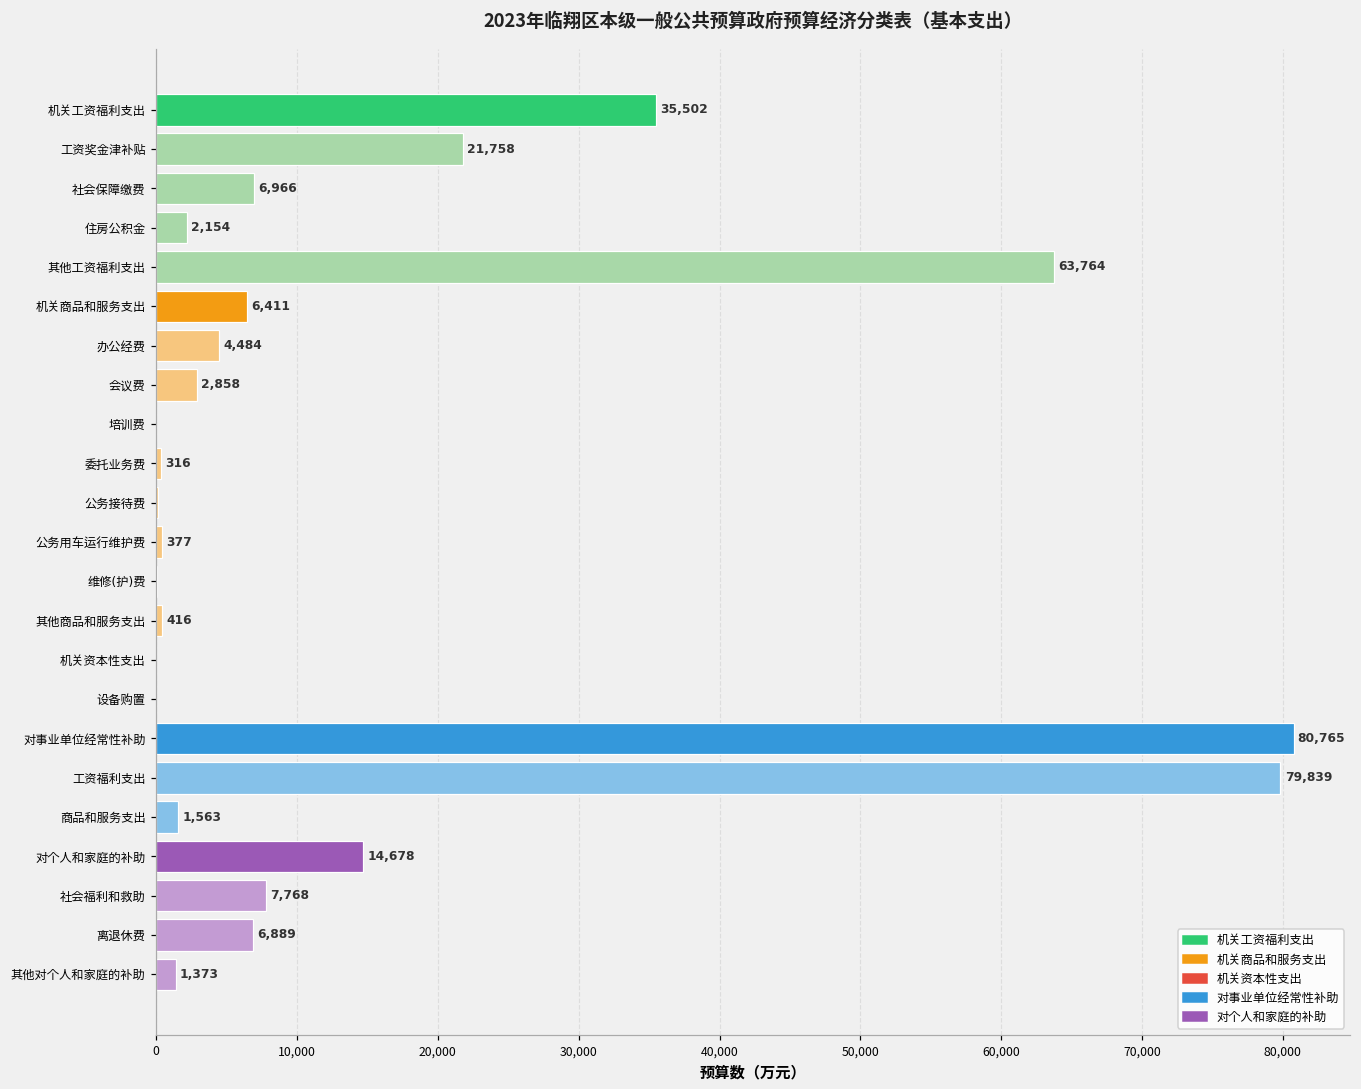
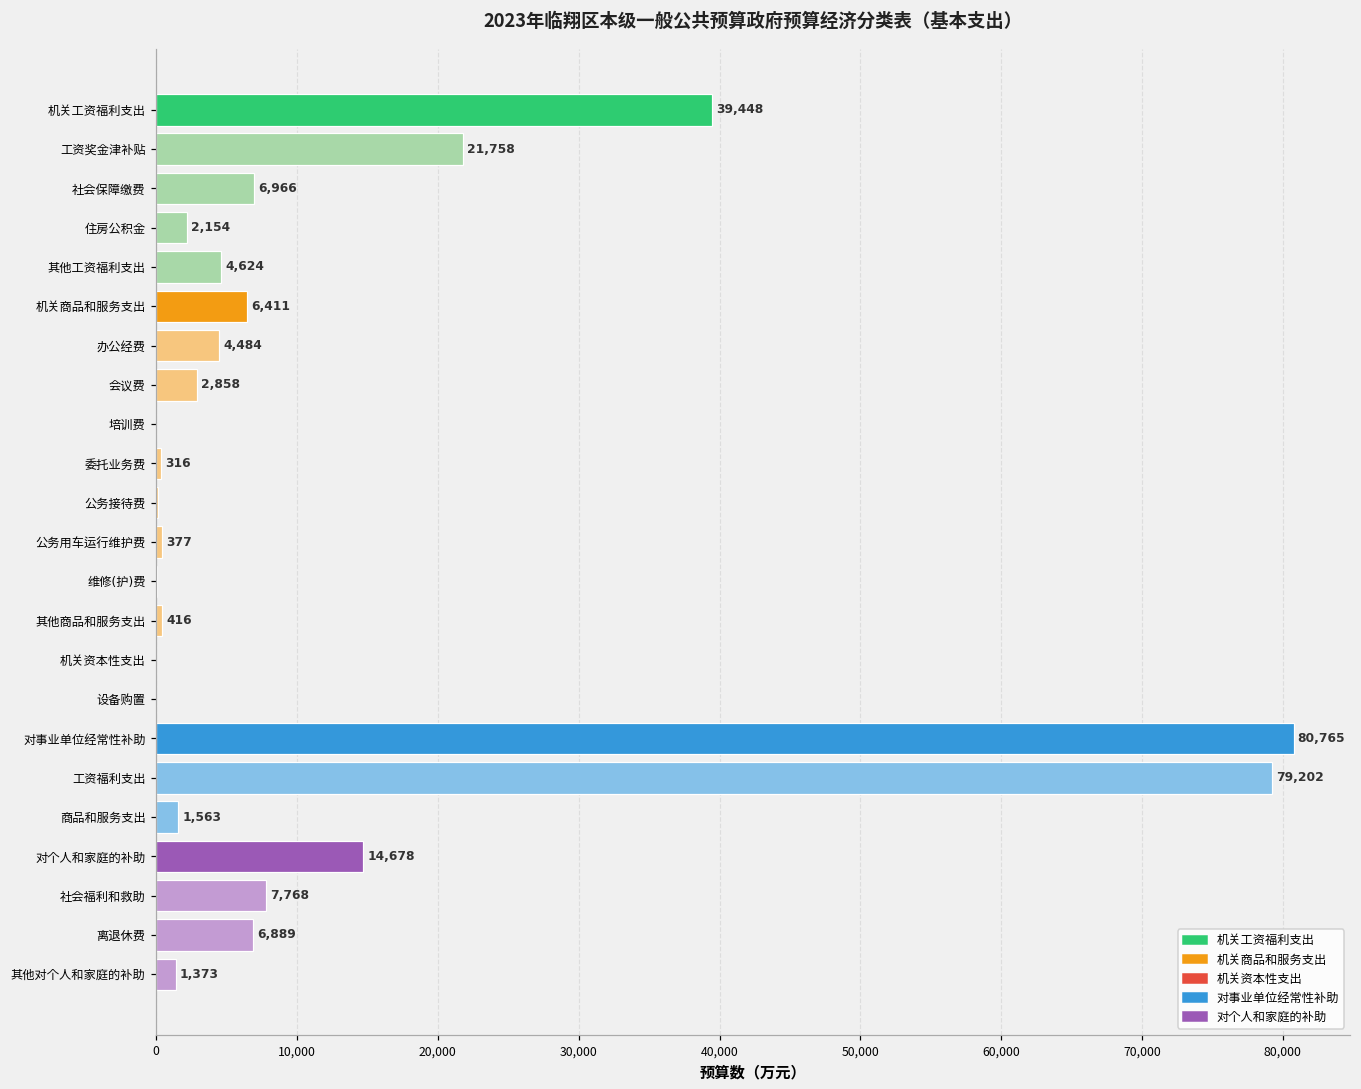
  {
-   "机关工资福利支出": "35,502",
+   "机关工资福利支出": "39,448",
    "工资奖金津补贴": "21,758",
    "社会保障缴费": "6,966",
    "住房公积金": "2,154",
-   "其他工资福利支出": "63,764",
+   "其他工资福利支出": "4,624",
    "机关商品和服务支出": "6,411",
    "办公经费": "4,484",
    "会议费": "2,858",
    "委托业务费": "316",
    "公务用车运行维护费": "377",
    "其他商品和服务支出": "416",
    "对事业单位经常性补助": "80,765",
-   "工资福利支出": "79,839",
+   "工资福利支出": "79,202",
    "商品和服务支出": "1,563",
    "对个人和家庭的补助": "14,678",
    "社会福利和救助": "7,768",
    "离退休费": "6,889",
    "其他对个人和家庭的补助": "1,373"
  }
